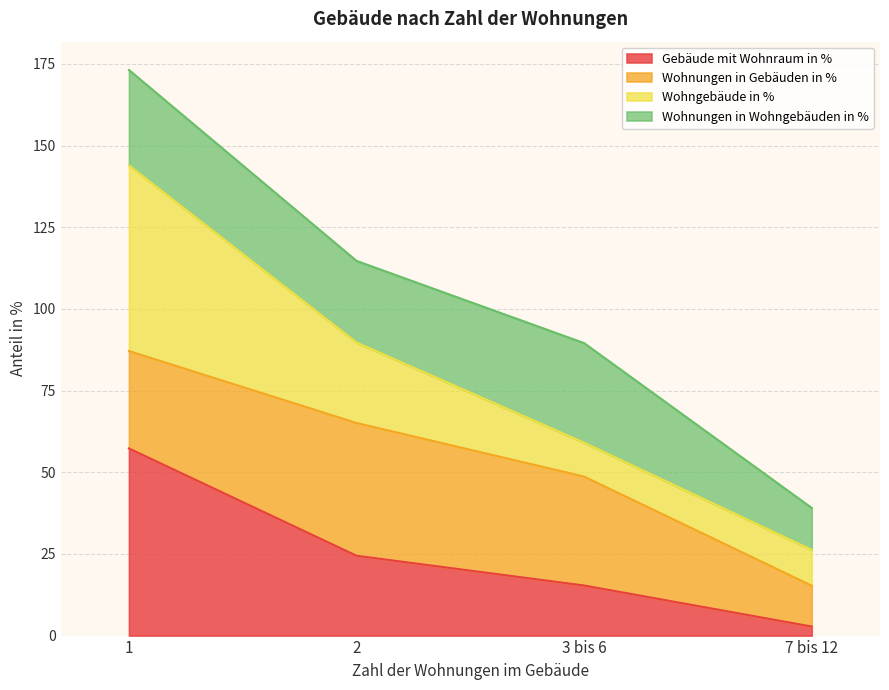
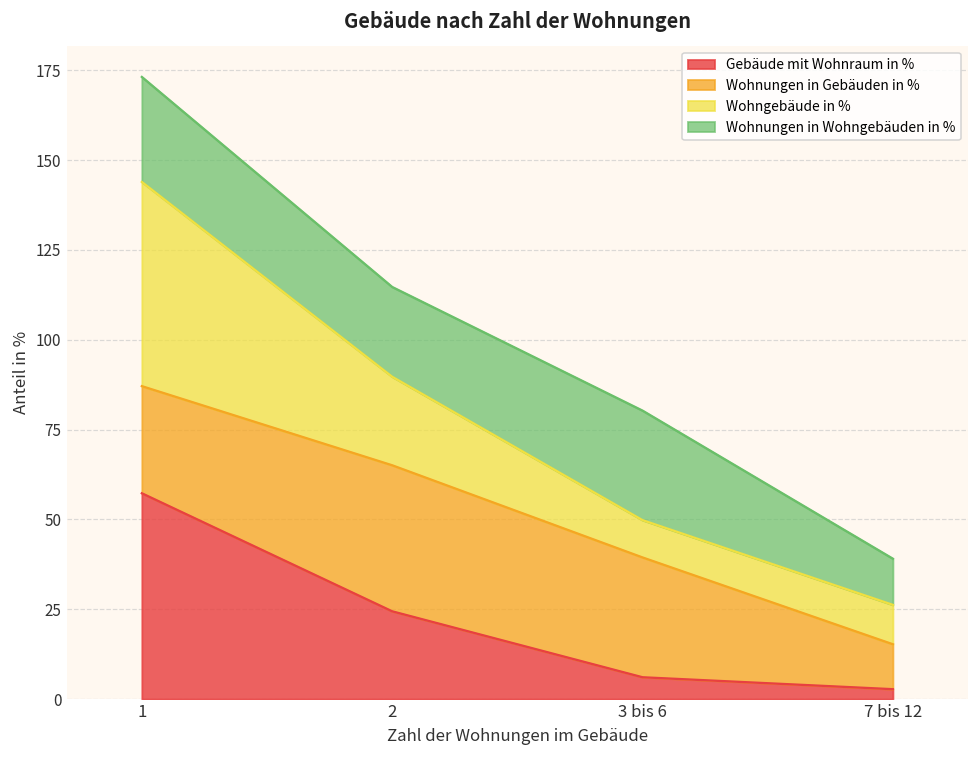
  {
    "Gebäude mit Wohnraum in %": {
      "1": 57,
      "2": 24,
-     "3 bis 6": 15,
+     "3 bis 6": 6,
      "7 bis 12": 3
    },
    "Wohnungen in Gebäuden in %": {
      "1": 30,
      "2": 41,
      "3 bis 6": 33,
      "7 bis 12": 13
    },
    "Wohngebäude in %": {
      "1": 57,
      "2": 25,
      "3 bis 6": 10,
      "7 bis 12": 11
    },
    "Wohnungen in Wohngebäuden in %": {
      "1": 29,
      "2": 25,
      "3 bis 6": 30,
      "7 bis 12": 13
    }
  }
